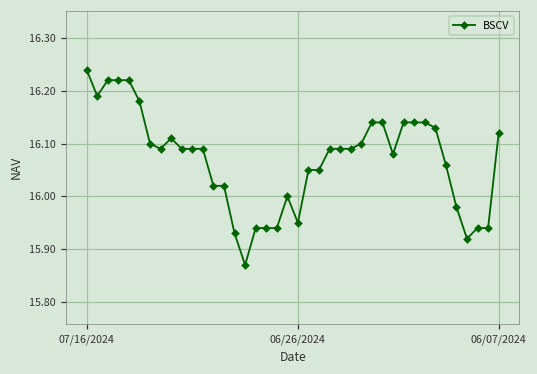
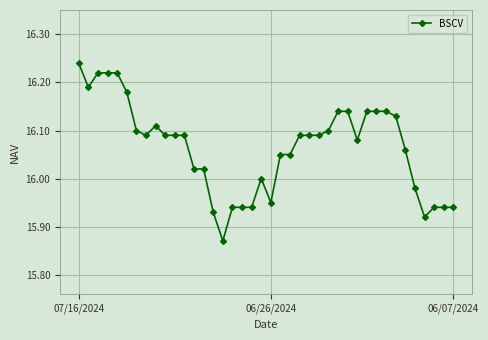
  {
    "07/16/2024": 16.24,
    "06/26/2024": 15.95,
-   "06/07/2024": 16.12
+   "06/07/2024": 15.94
  }
